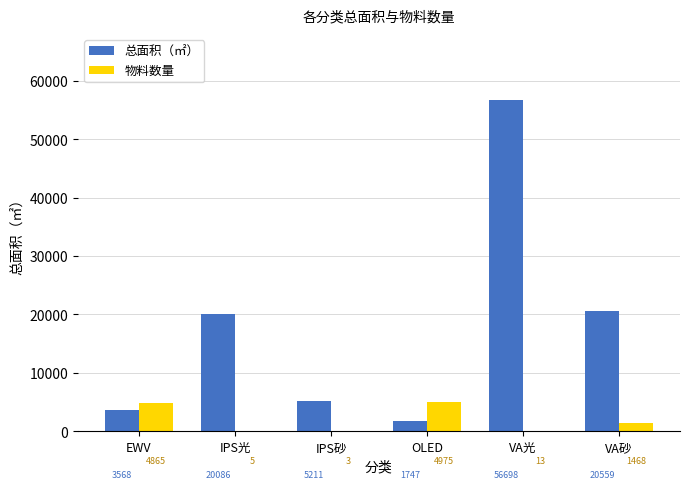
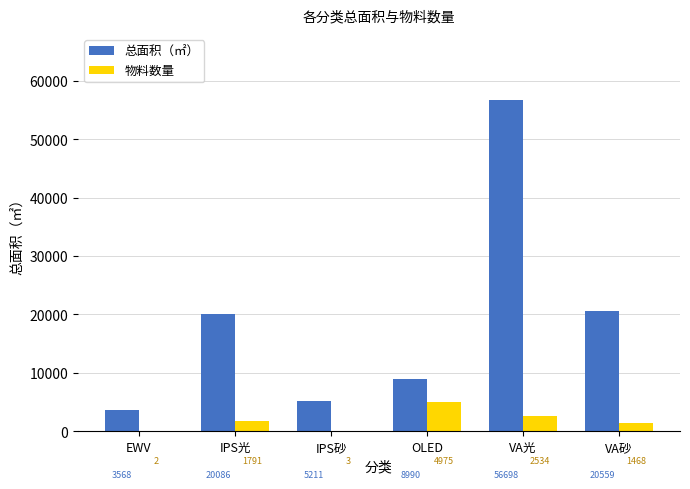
  {
    "总面积（㎡）": {
-     "OLED": 1747
+     "OLED": 8990
    },
    "物料数量": {
-     "EWV": 4865,
-     "IPS光": 5,
+     "EWV": 2,
+     "IPS光": 1791,
      "IPS砂": 3,
-     "VA光": 13
+     "VA光": 2534
    }
  }
